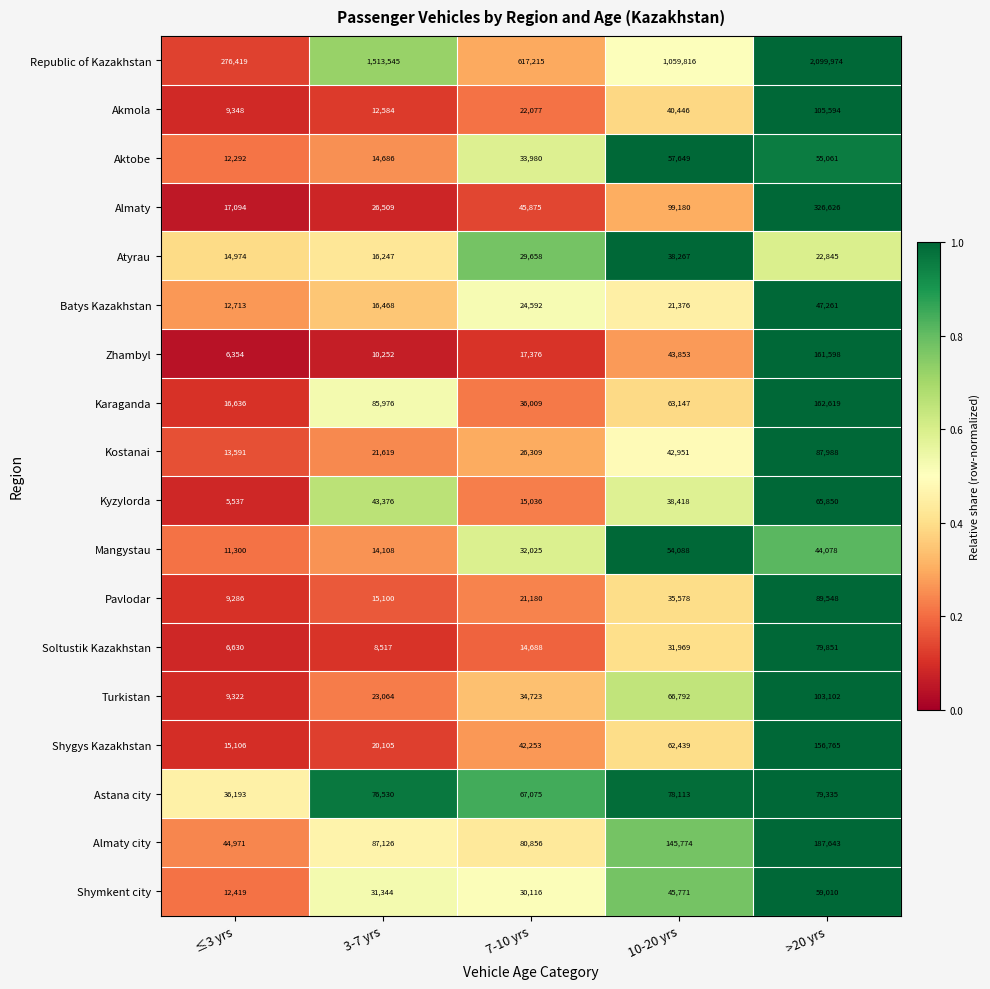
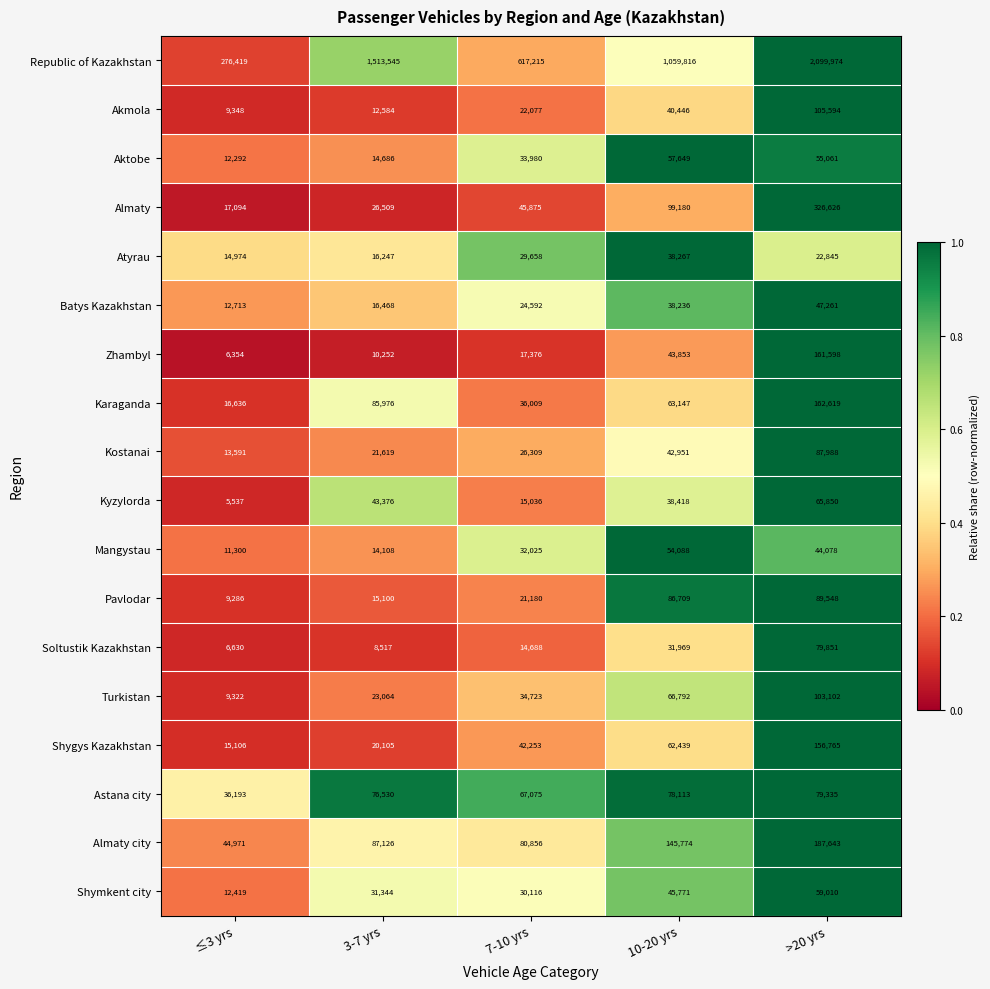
  {
    "Republic of Kazakhstan": {
      "≤3 yrs": "276,419",
      "3-7 yrs": "1,513,545",
      "7-10 yrs": "617,215",
      "10-20 yrs": "1,059,816",
      ">20 yrs": "2,099,974"
    },
    "Akmola": {
      "≤3 yrs": "9,348",
      "3-7 yrs": "12,584",
      "7-10 yrs": "22,077",
      "10-20 yrs": "40,446",
      ">20 yrs": "105,594"
    },
    "Aktobe": {
      "≤3 yrs": "12,292",
      "3-7 yrs": "14,686",
      "7-10 yrs": "33,980",
      "10-20 yrs": "57,649",
      ">20 yrs": "55,061"
    },
    "Almaty": {
      "≤3 yrs": "17,094",
      "3-7 yrs": "26,509",
      "7-10 yrs": "45,875",
      "10-20 yrs": "99,180",
      ">20 yrs": "326,626"
    },
    "Atyrau": {
      "≤3 yrs": "14,974",
      "3-7 yrs": "16,247",
      "7-10 yrs": "29,658",
      "10-20 yrs": "38,267",
      ">20 yrs": "22,845"
    },
    "Batys Kazakhstan": {
      "≤3 yrs": "12,713",
      "3-7 yrs": "16,468",
      "7-10 yrs": "24,592",
-     "10-20 yrs": "21,376",
+     "10-20 yrs": "38,236",
      ">20 yrs": "47,261"
    },
    "Zhambyl": {
      "≤3 yrs": "6,354",
      "3-7 yrs": "10,252",
      "7-10 yrs": "17,376",
      "10-20 yrs": "43,853",
      ">20 yrs": "161,598"
    },
    "Karaganda": {
      "≤3 yrs": "16,636",
      "3-7 yrs": "85,976",
      "7-10 yrs": "36,009",
      "10-20 yrs": "63,147",
      ">20 yrs": "162,619"
    },
    "Kostanai": {
      "≤3 yrs": "13,591",
      "3-7 yrs": "21,619",
      "7-10 yrs": "26,309",
      "10-20 yrs": "42,951",
      ">20 yrs": "87,988"
    },
    "Kyzylorda": {
      "≤3 yrs": "5,537",
      "3-7 yrs": "43,376",
      "7-10 yrs": "15,036",
      "10-20 yrs": "38,418",
      ">20 yrs": "65,850"
    },
    "Mangystau": {
      "≤3 yrs": "11,300",
      "3-7 yrs": "14,108",
      "7-10 yrs": "32,025",
      "10-20 yrs": "54,088",
      ">20 yrs": "44,078"
    },
    "Pavlodar": {
      "≤3 yrs": "9,286",
      "3-7 yrs": "15,100",
      "7-10 yrs": "21,180",
-     "10-20 yrs": "35,578",
+     "10-20 yrs": "86,709",
      ">20 yrs": "89,548"
    },
    "Soltustik Kazakhstan": {
      "≤3 yrs": "6,630",
      "3-7 yrs": "8,517",
      "7-10 yrs": "14,688",
      "10-20 yrs": "31,969",
      ">20 yrs": "79,851"
    },
    "Turkistan": {
      "≤3 yrs": "9,322",
      "3-7 yrs": "23,064",
      "7-10 yrs": "34,723",
      "10-20 yrs": "66,792",
      ">20 yrs": "103,102"
    },
    "Shygys Kazakhstan": {
      "≤3 yrs": "15,106",
      "3-7 yrs": "20,105",
      "7-10 yrs": "42,253",
      "10-20 yrs": "62,439",
      ">20 yrs": "156,765"
    },
    "Astana city": {
      "≤3 yrs": "36,193",
      "3-7 yrs": "76,530",
      "7-10 yrs": "67,075",
      "10-20 yrs": "78,113",
      ">20 yrs": "79,335"
    },
    "Almaty city": {
      "≤3 yrs": "44,971",
      "3-7 yrs": "87,126",
      "7-10 yrs": "80,856",
      "10-20 yrs": "145,774",
      ">20 yrs": "187,643"
    },
    "Shymkent city": {
      "≤3 yrs": "12,419",
      "3-7 yrs": "31,344",
      "7-10 yrs": "30,116",
      "10-20 yrs": "45,771",
      ">20 yrs": "59,010"
    }
  }
